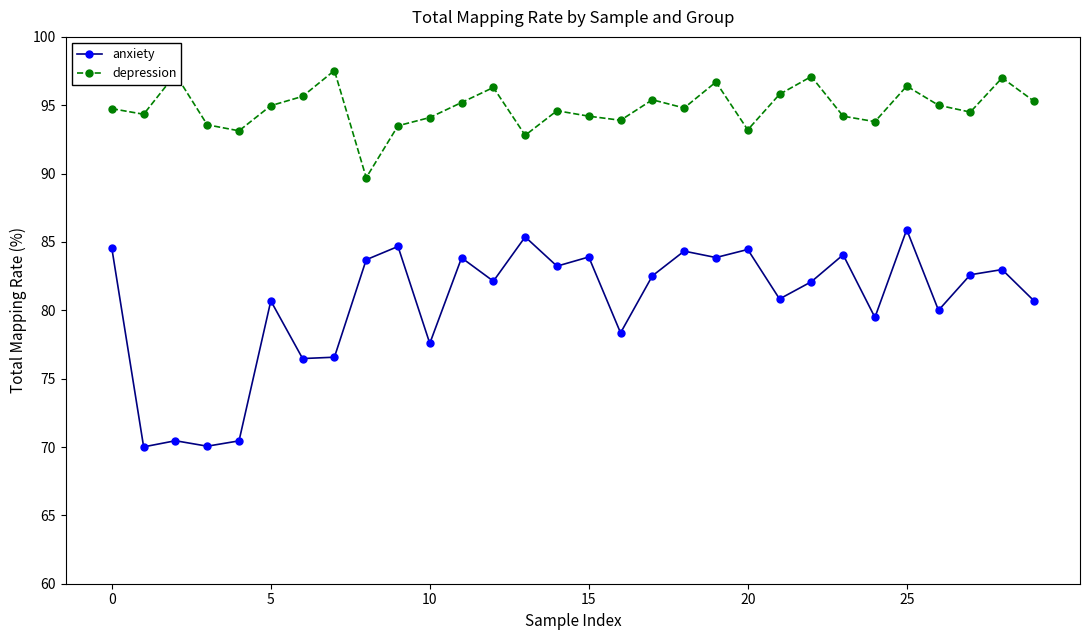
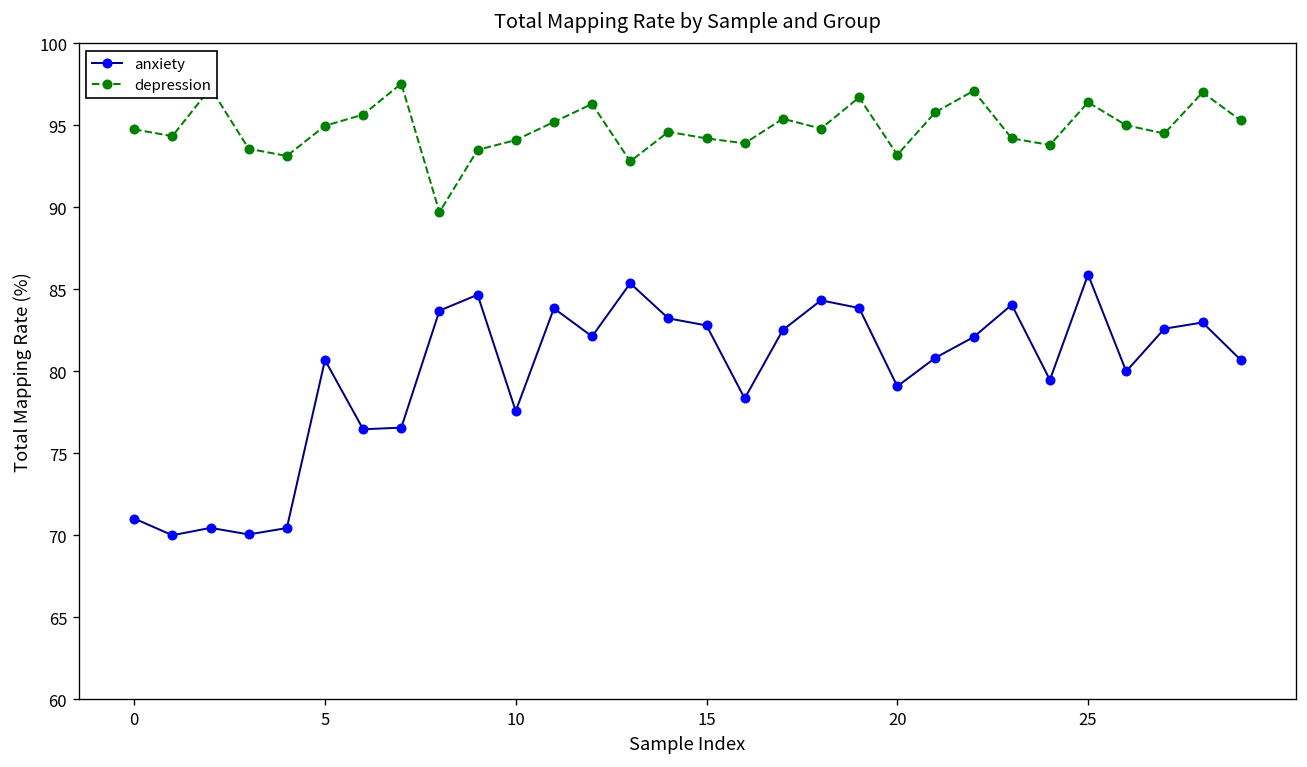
  {
    "anxiety": {
-     "0": 84.5,
+     "0": 71.0,
      "5": 80.7,
      "10": 77.6,
-     "15": 83.9,
-     "20": 84.5,
+     "15": 82.8,
+     "20": 79.1,
      "25": 85.9
    },
    "depression": {
      "0": 94.8,
      "5": 95.0,
      "10": 94.1,
      "15": 94.2,
      "20": 93.2,
      "25": 96.4
    }
  }
